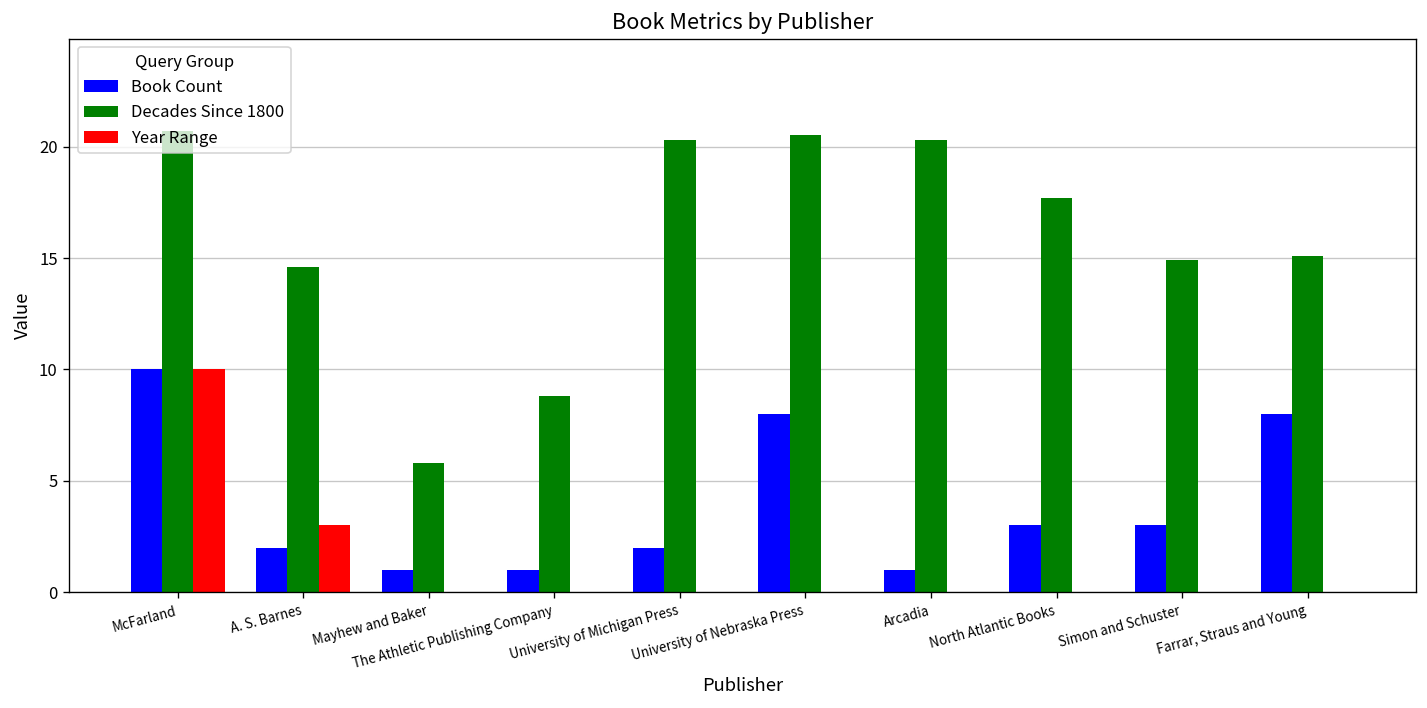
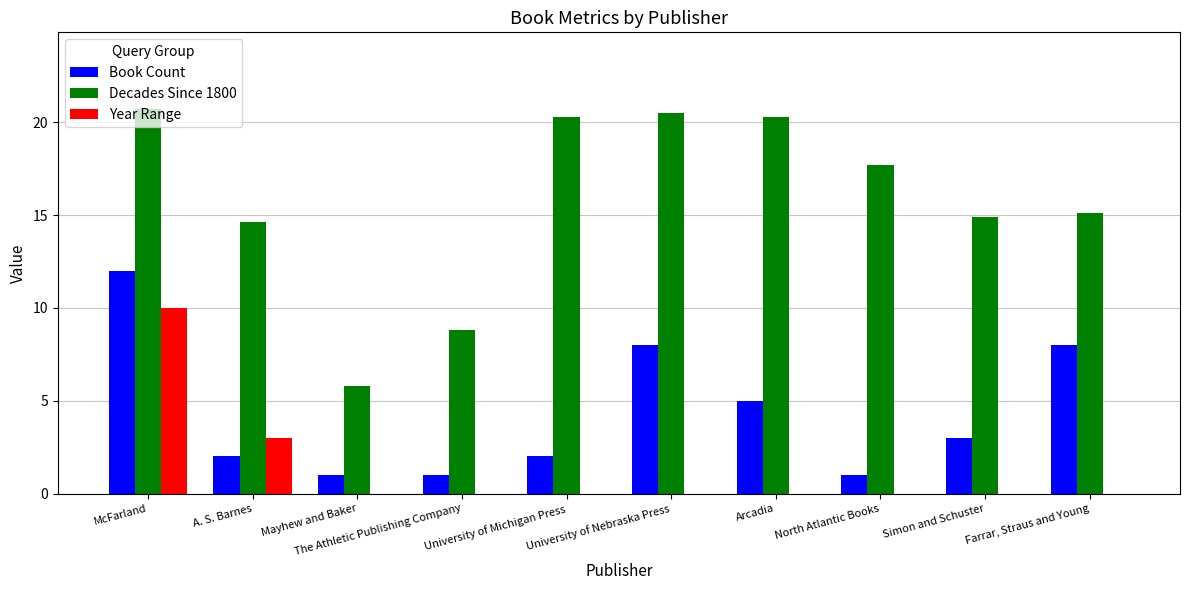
  {
    "Book Count": {
-     "McFarland": 10,
+     "McFarland": 12,
      "A. S. Barnes": 2,
      "Mayhew and Baker": 1,
      "The Athletic Publishing Company": 1,
      "University of Michigan Press": 2,
      "University of Nebraska Press": 8,
-     "Arcadia": 1,
-     "North Atlantic Books": 3,
+     "Arcadia": 5,
+     "North Atlantic Books": 1,
      "Simon and Schuster": 3,
      "Farrar, Straus and Young": 8
    },
    "Decades Since 1800": {
      "A. S. Barnes": 14.6,
      "Mayhew and Baker": 5.8,
      "The Athletic Publishing Company": 8.8,
      "University of Michigan Press": 20.3,
      "University of Nebraska Press": 20.5,
      "Arcadia": 20.3,
      "North Atlantic Books": 17.7,
      "Simon and Schuster": 15,
      "Farrar, Straus and Young": 15
    },
    "Year Range": {
      "McFarland": 10,
      "A. S. Barnes": 3,
      "Mayhew and Baker": 0,
      "The Athletic Publishing Company": 0,
      "University of Michigan Press": 0,
      "University of Nebraska Press": 0,
      "Arcadia": 0,
      "North Atlantic Books": 0,
      "Simon and Schuster": 0,
      "Farrar, Straus and Young": 0
    }
  }
